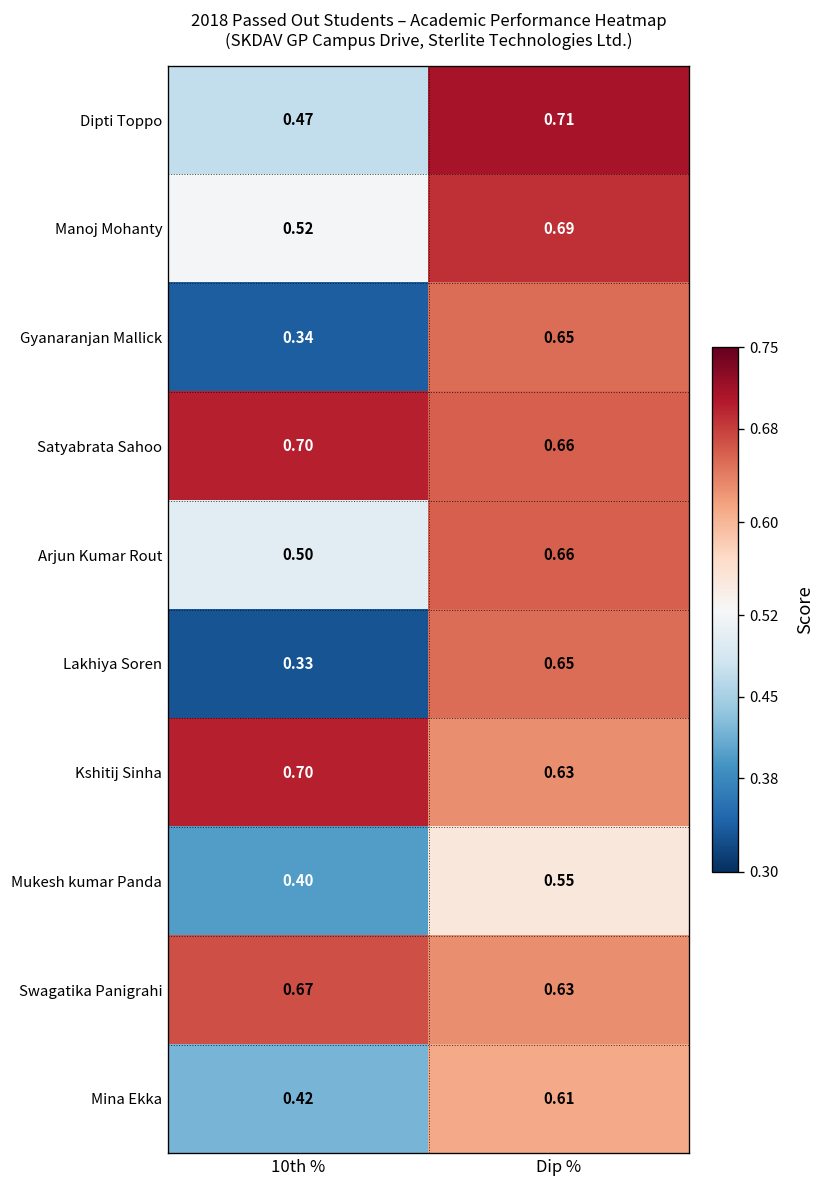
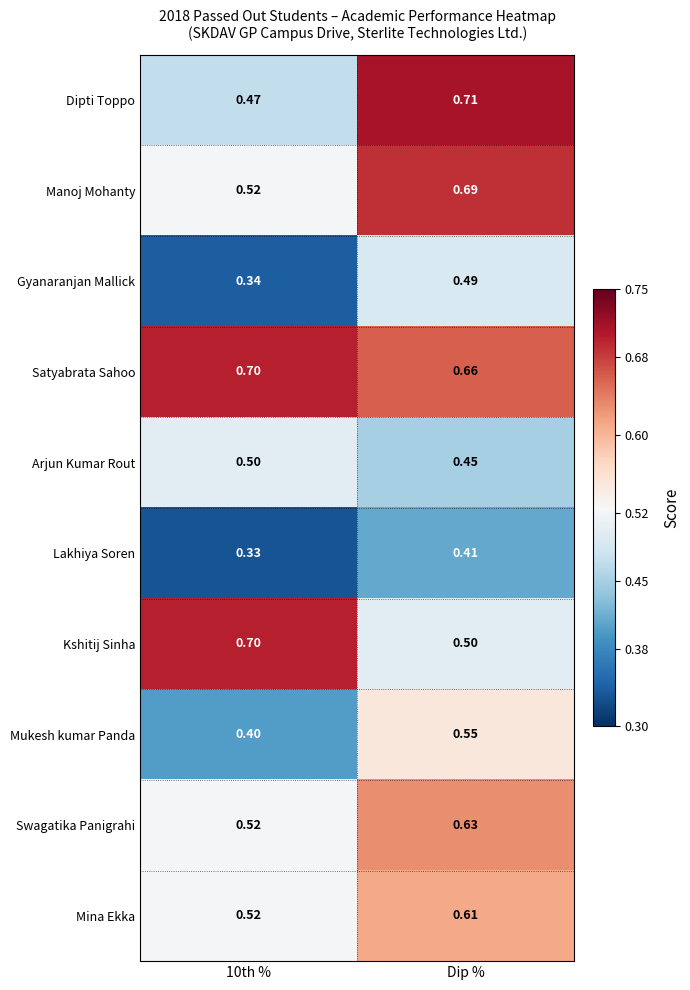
  {
    "Dipti Toppo": {
      "10th %": 0.47,
      "Dip %": 0.71
    },
    "Manoj Mohanty": {
      "10th %": 0.52,
      "Dip %": 0.69
    },
    "Gyanaranjan Mallick": {
      "10th %": 0.34,
-     "Dip %": 0.65
+     "Dip %": 0.49
    },
    "Satyabrata Sahoo": {
      "10th %": 0.70,
      "Dip %": 0.66
    },
    "Arjun Kumar Rout": {
      "10th %": 0.50,
-     "Dip %": 0.66
+     "Dip %": 0.45
    },
    "Lakhiya Soren": {
      "10th %": 0.33,
-     "Dip %": 0.65
+     "Dip %": 0.41
    },
    "Kshitij Sinha": {
      "10th %": 0.70,
-     "Dip %": 0.63
+     "Dip %": 0.50
    },
    "Mukesh kumar Panda": {
      "10th %": 0.40,
      "Dip %": 0.55
    },
    "Swagatika Panigrahi": {
-     "10th %": 0.67,
+     "10th %": 0.52,
      "Dip %": 0.63
    },
    "Mina Ekka": {
-     "10th %": 0.42,
+     "10th %": 0.52,
      "Dip %": 0.61
    }
  }
